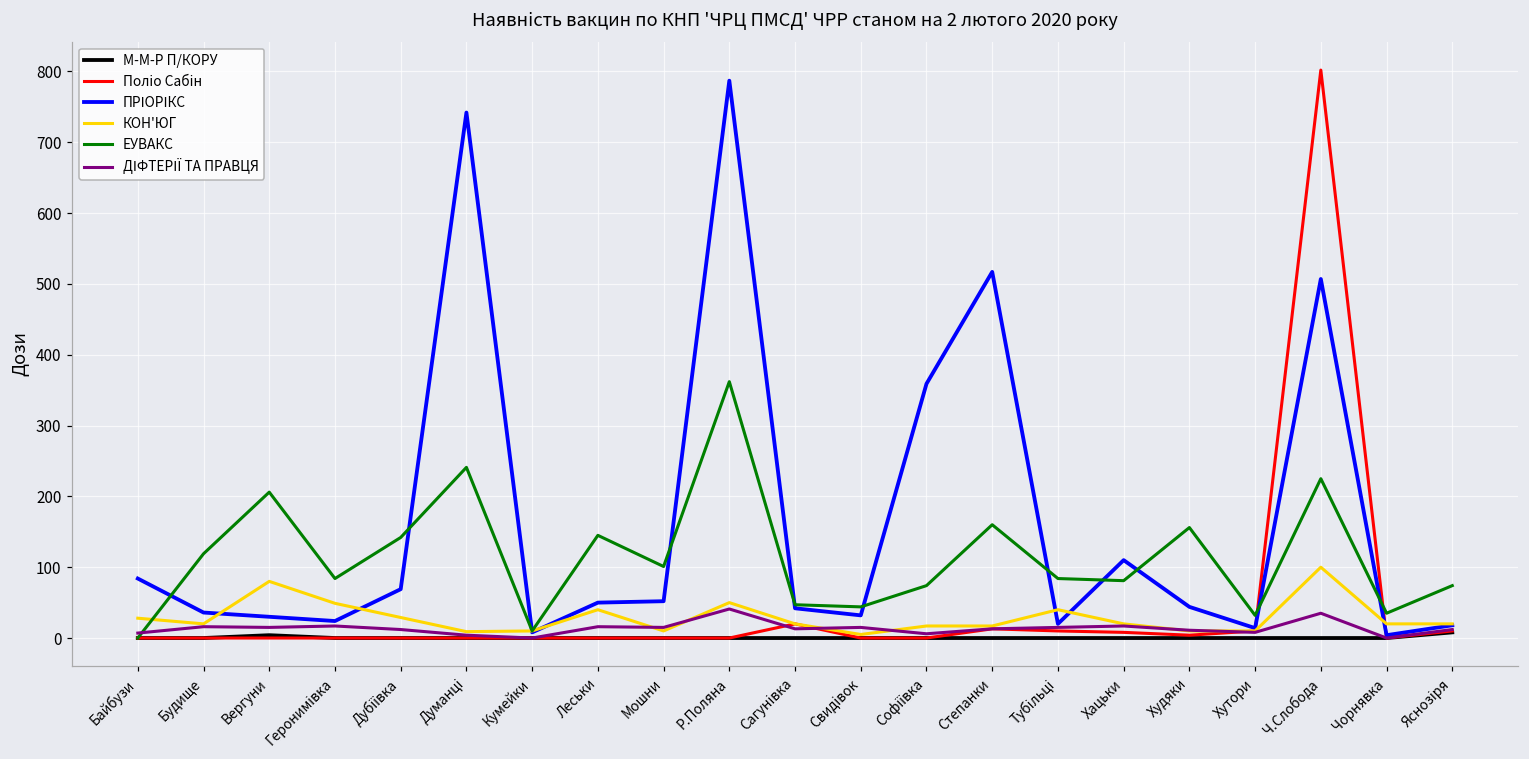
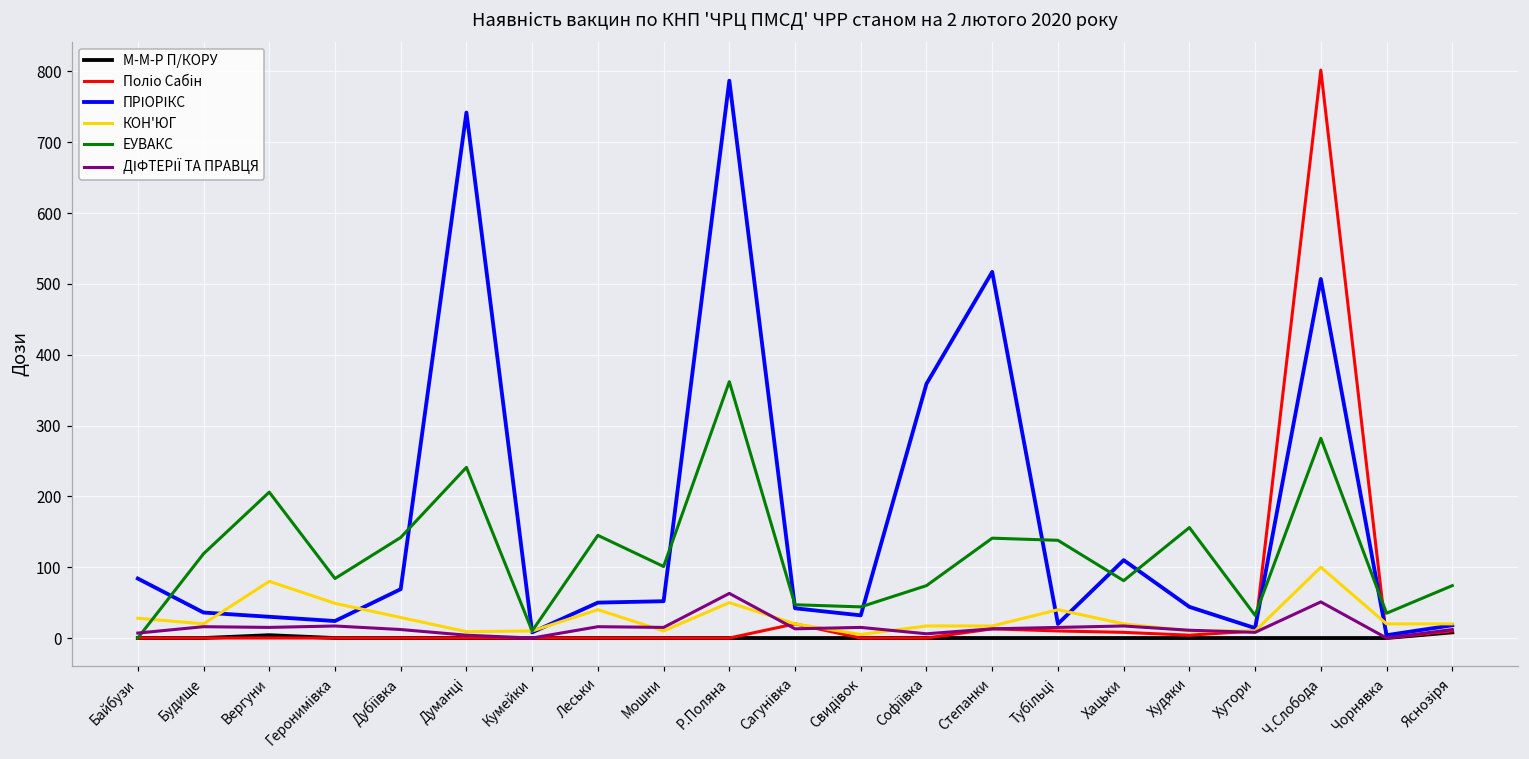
  {
    "М-М-Р П/КОРУ": {
      "Сагунівка": 0,
      "Степанки": 0,
      "Тубільці": 0,
      "Хацьки": 0,
      "Хутори": 0,
      "Ч.Слобода": 0
    },
    "Поліо Сабін": {
      "Тубільці": 10,
      "Хацьки": 10,
      "Ч.Слобода": 800
    },
    "ПРІОРІКС": {
      "Байбузи": 80,
      "Будище": 40,
      "Вергуни": 30,
      "Геронимівка": 20,
      "Дубіївка": 70,
      "Думанці": 740,
      "Леськи": 50,
      "Мошни": 50,
      "Р.Поляна": 790,
      "Сагунівка": 40,
      "Свидівок": 30,
      "Софіївка": 360,
      "Степанки": 520,
      "Тубільці": 20,
      "Хацьки": 110,
      "Худяки": 40,
      "Хутори": 10,
      "Ч.Слобода": 510
    },
    "КОН'ЮГ": {
      "Байбузи": 30,
      "Вергуни": 80,
      "Геронимівка": 50,
      "Дубіївка": 30,
      "Думанці": 10,
      "Леськи": 40,
      "Мошни": 10,
      "Р.Поляна": 50,
      "Свидівок": 10,
      "Софіївка": 20,
      "Степанки": 20,
      "Тубільці": 40,
      "Ч.Слобода": 100,
      "Чорнявка": 20
    },
    "ЕУВАКС": {
      "Будище": 120,
      "Вергуни": 210,
      "Геронимівка": 80,
      "Дубіївка": 140,
      "Думанці": 240,
      "Леськи": 150,
      "Мошни": 100,
      "Р.Поляна": 360,
      "Сагунівка": 50,
      "Свидівок": 40,
      "Софіївка": 70,
-     "Степанки": 160,
-     "Тубільці": 80,
+     "Степанки": 140,
+     "Тубільці": 140,
      "Хацьки": 80,
      "Худяки": 160,
      "Хутори": 30,
-     "Ч.Слобода": 230,
+     "Ч.Слобода": 280,
      "Чорнявка": 40,
      "Яснозіря": 70
    },
    "ДІФТЕРІЇ ТА ПРАВЦЯ": {
      "Байбузи": 10,
      "Вергуни": 20,
      "Геронимівка": 20,
      "Дубіївка": 10,
      "Леськи": 20,
      "Мошни": 20,
-     "Р.Поляна": 40,
+     "Р.Поляна": 60,
      "Сагунівка": 10,
      "Свидівок": 20,
      "Софіївка": 10,
      "Тубільці": 20,
-     "Ч.Слобода": 40
+     "Ч.Слобода": 50
    }
  }
